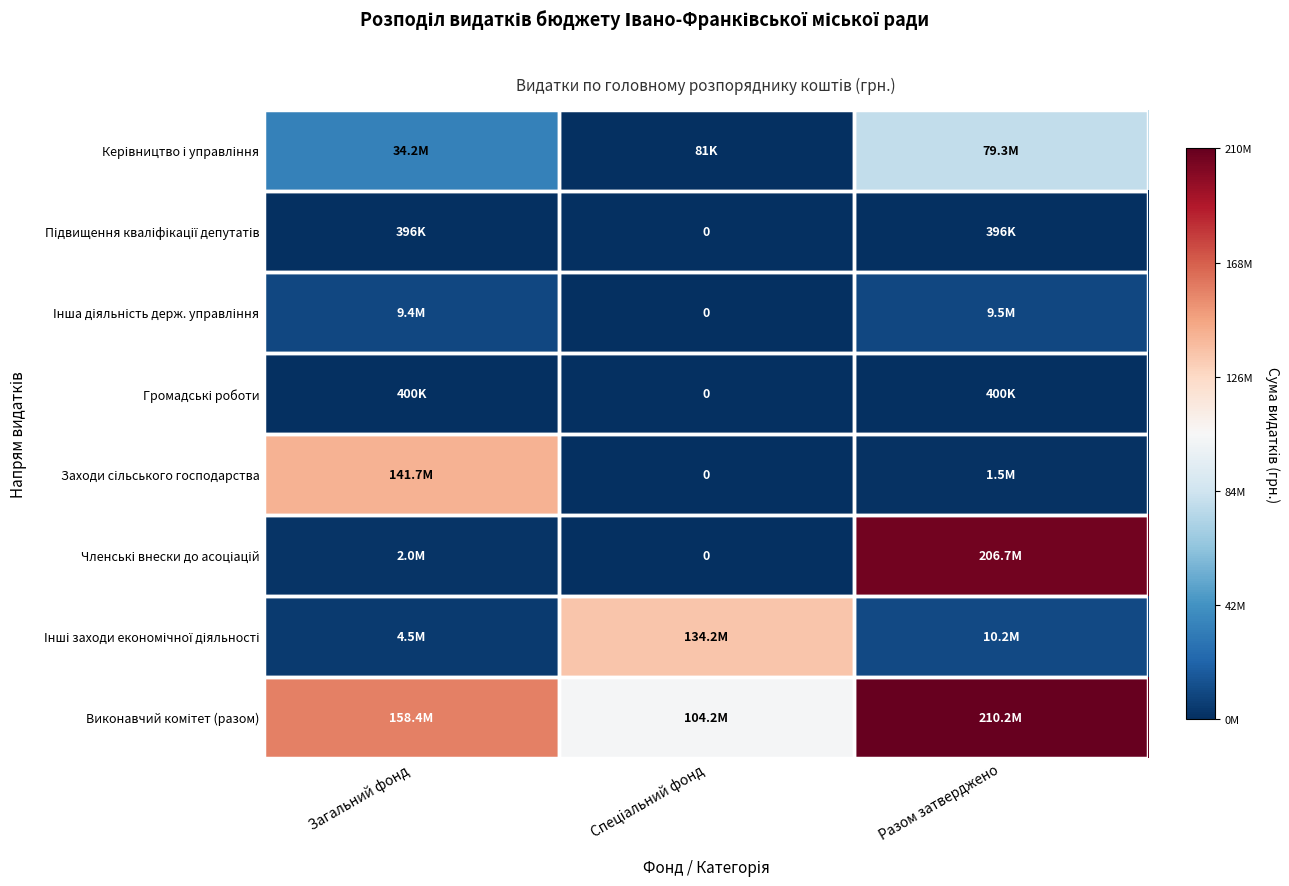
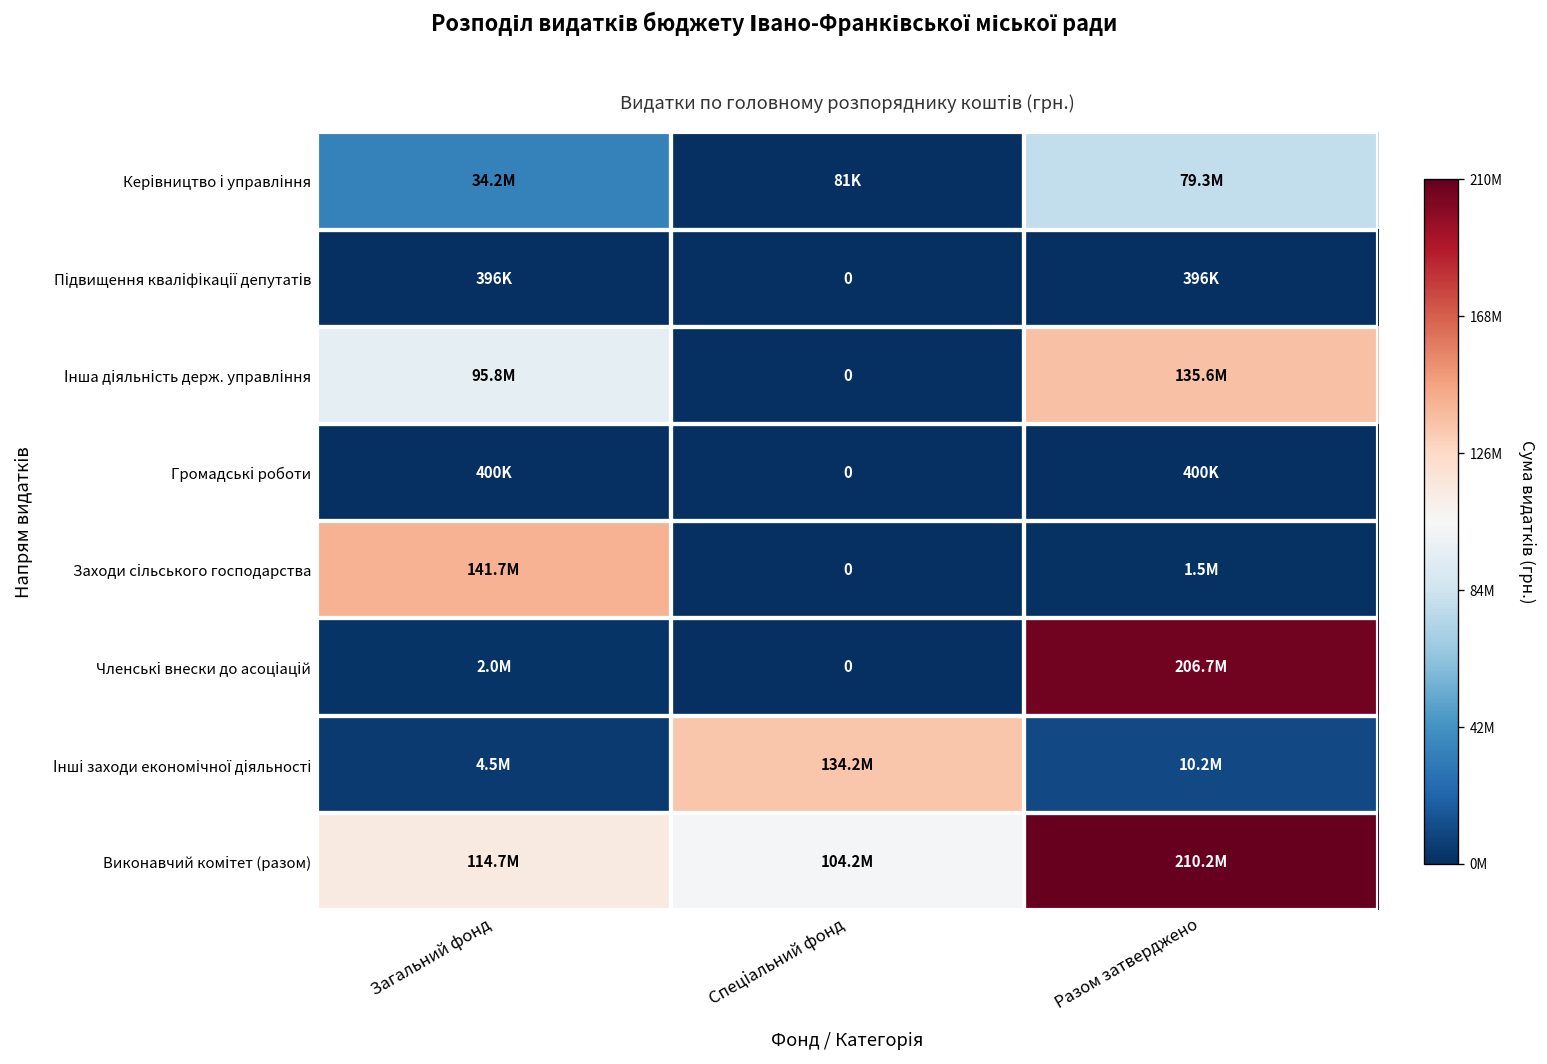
  {
    "Керівництво і управління": {
      "Загальний фонд": "34.2M",
      "Спеціальний фонд": "81K",
      "Разом затверджено": "79.3M"
    },
    "Підвищення кваліфікації депутатів": {
      "Загальний фонд": "396K",
      "Спеціальний фонд": "0",
      "Разом затверджено": "396K"
    },
    "Інша діяльність держ. управління": {
-     "Загальний фонд": "9.4M",
+     "Загальний фонд": "95.8M",
      "Спеціальний фонд": "0",
-     "Разом затверджено": "9.5M"
+     "Разом затверджено": "135.6M"
    },
    "Громадські роботи": {
      "Загальний фонд": "400K",
      "Спеціальний фонд": "0",
      "Разом затверджено": "400K"
    },
    "Заходи сільського господарства": {
      "Загальний фонд": "141.7M",
      "Спеціальний фонд": "0",
      "Разом затверджено": "1.5M"
    },
    "Членські внески до асоціацій": {
      "Загальний фонд": "2.0M",
      "Спеціальний фонд": "0",
      "Разом затверджено": "206.7M"
    },
    "Інші заходи економічної діяльності": {
      "Загальний фонд": "4.5M",
      "Спеціальний фонд": "134.2M",
      "Разом затверджено": "10.2M"
    },
    "Виконавчий комітет (разом)": {
-     "Загальний фонд": "158.4M",
+     "Загальний фонд": "114.7M",
      "Спеціальний фонд": "104.2M",
      "Разом затверджено": "210.2M"
    }
  }
